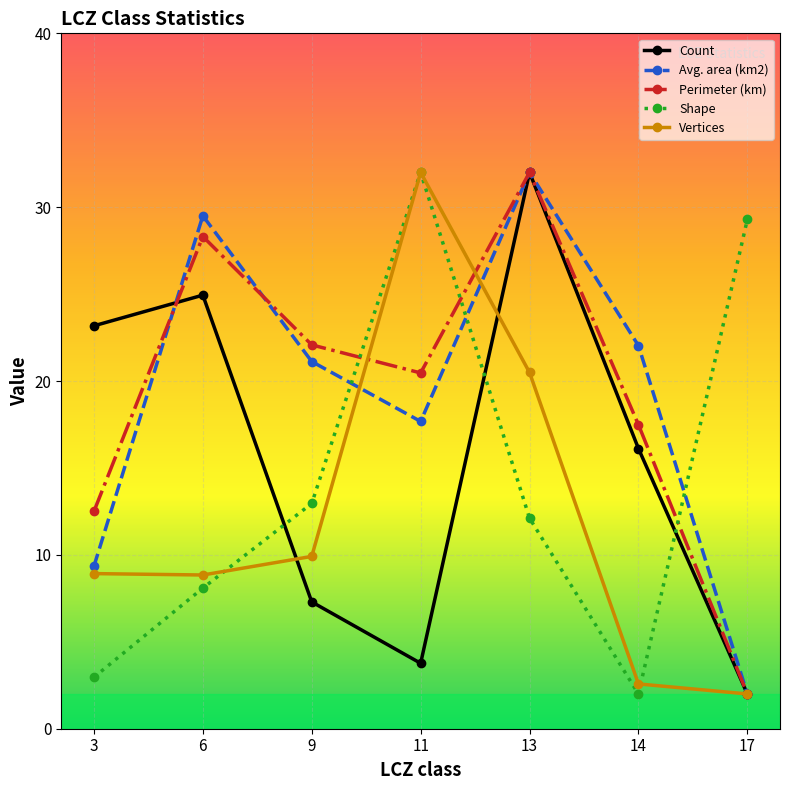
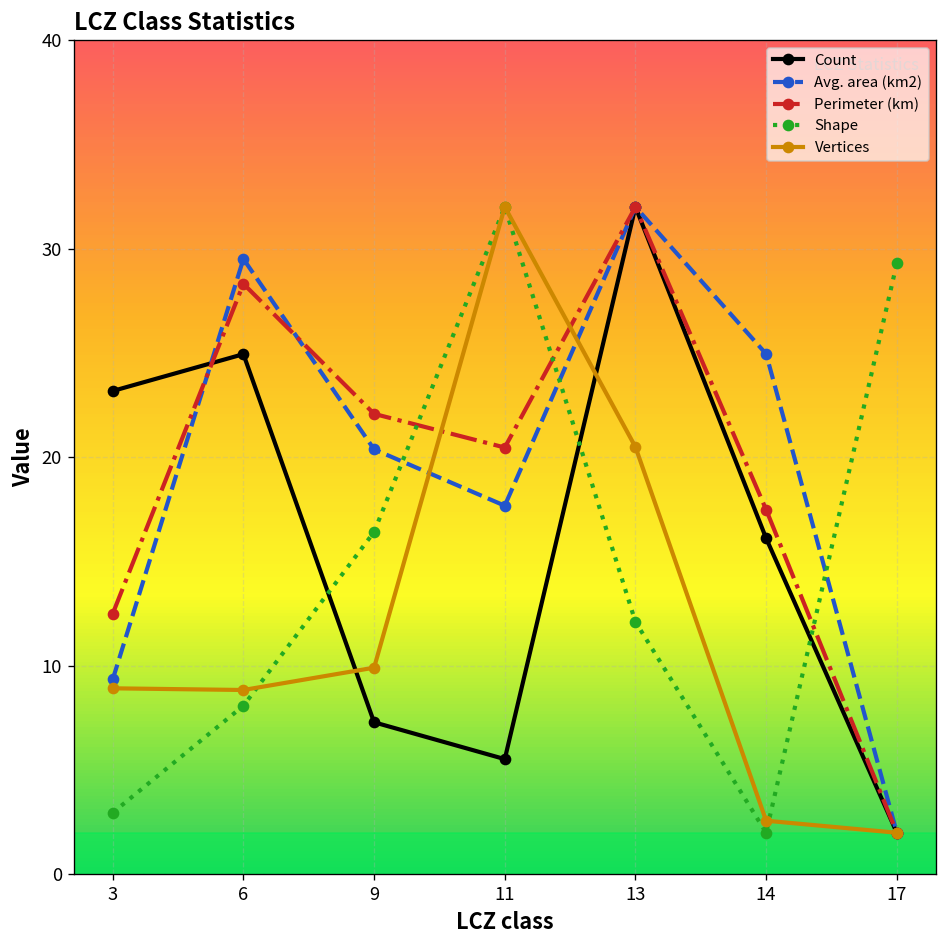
  {
    "Count": {
      "3": 23.2,
      "6": 24.9,
      "9": 7.3,
-     "11": 3.8,
+     "11": 5.5,
      "14": 16.1
    },
    "Avg. area (km2)": {
      "3": 9.4,
      "6": 29.5,
-     "9": 21.1,
+     "9": 20.4,
      "11": 17.7,
-     "14": 22.0
+     "14": 25.0
    },
    "Perimeter (km)": {
      "3": 12.5,
      "6": 28.3,
      "9": 22.1,
      "11": 20.5,
      "14": 17.5
    },
    "Shape": {
      "3": 3.0,
      "6": 8.1,
-     "9": 13.0,
+     "9": 16.4,
      "13": 12.1,
      "17": 29.3
    },
    "Vertices": {
      "3": 8.9,
      "6": 8.8,
      "9": 9.9,
      "13": 20.5,
      "14": 2.6
    }
  }
